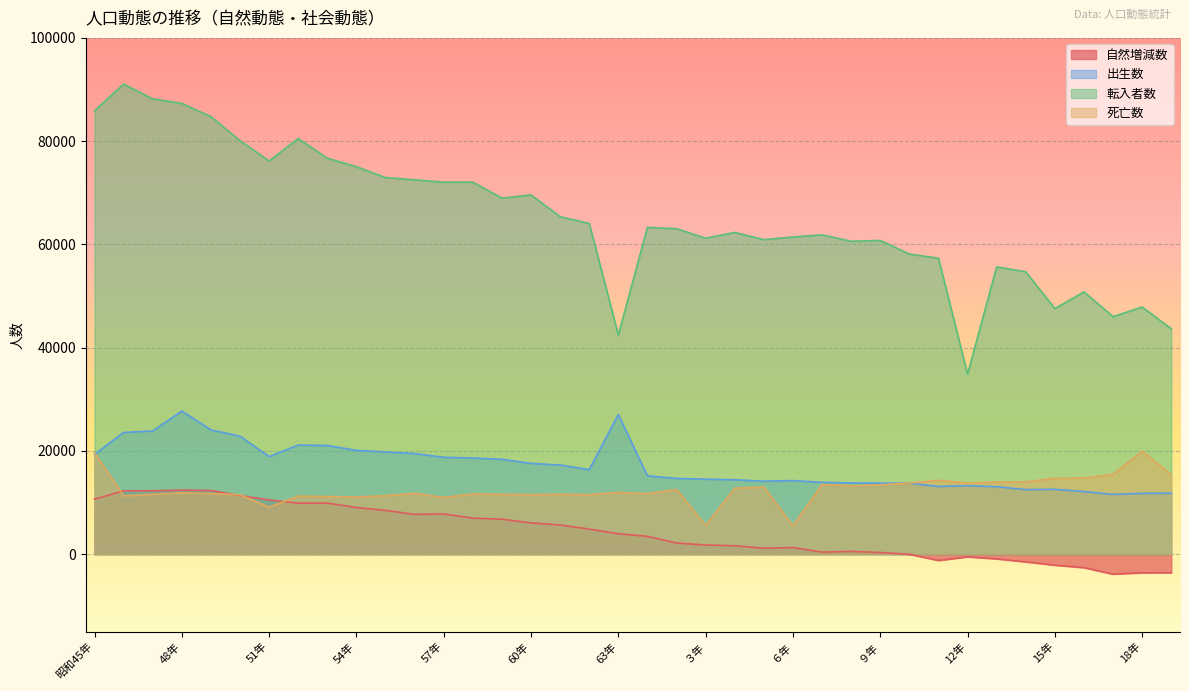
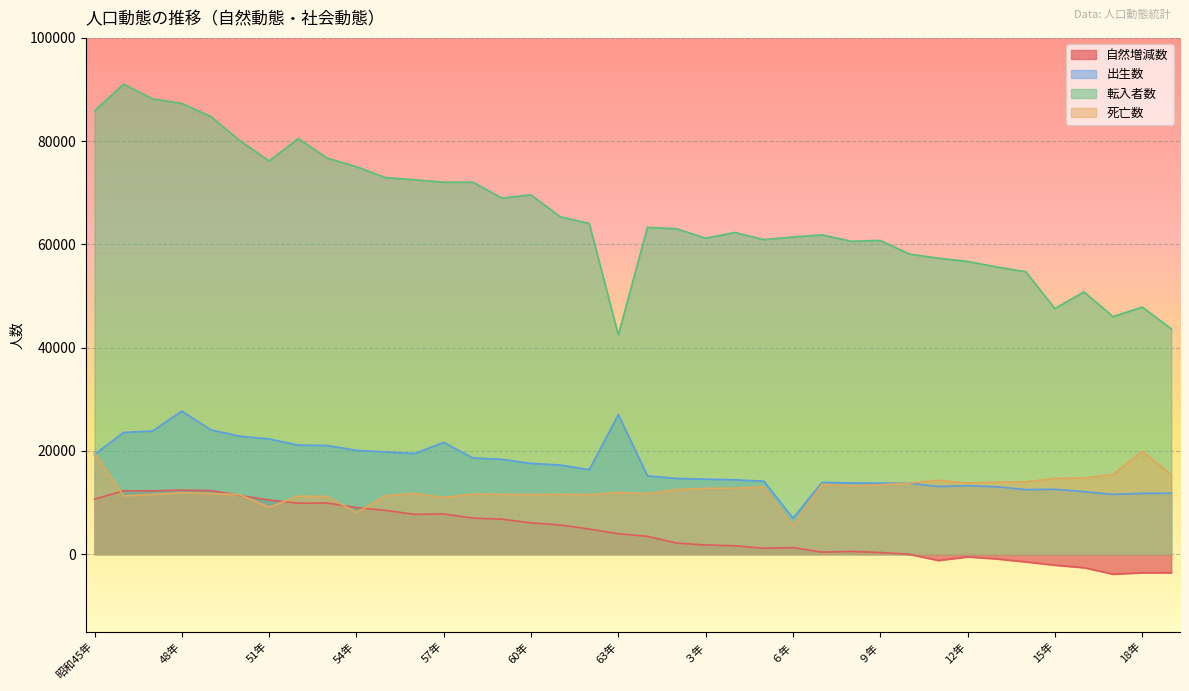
  {
    "出生数": {
      "48年": 28000,
-     "51年": 19000,
+     "51年": 22000,
      "54年": 20000,
-     "57年": 19000,
+     "57年": 22000,
      "60年": 18000,
      "63年": 27000,
      "３年": 15000,
-     "６年": 14000,
+     "６年": 7000,
      "12年": 13000,
      "15年": 13000,
      "18年": 12000
    },
    "転入者数": {
      "昭和45年": 86000,
      "48年": 87000,
      "51年": 76000,
      "54年": 75000,
      "57年": 72000,
      "60年": 70000,
      "63年": 42000,
      "３年": 61000,
      "６年": 61000,
      "９年": 61000,
-     "12年": 35000,
+     "12年": 57000,
      "15年": 48000,
      "18年": 48000
    },
    "死亡数": {
      "48年": 12000,
      "51年": 9000,
-     "54年": 11000,
+     "54年": 8000,
      "57年": 11000,
      "60年": 12000,
      "63年": 12000,
-     "３年": 6000,
+     "３年": 13000,
      "６年": 5000,
      "12年": 14000,
      "15年": 15000,
      "18年": 20000
    }
  }
